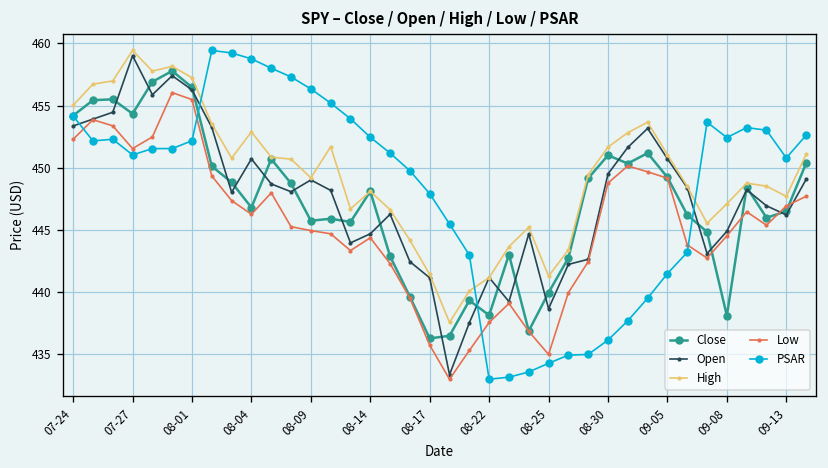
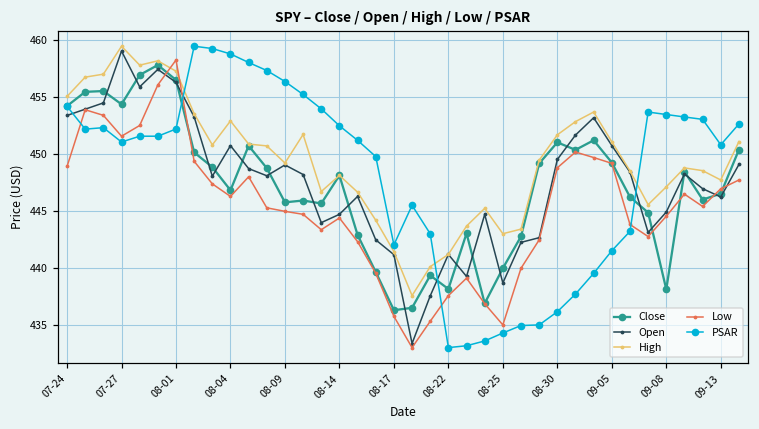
  {
    "Close": {
      "07-27": 454.4,
      "08-04": 446.8,
      "08-09": 445.8,
      "08-17": 436.3,
      "08-22": 438.2,
      "08-25": 440.0,
      "08-30": 451.0,
      "09-08": 438.1,
      "09-13": 446.5
    },
    "Open": {
      "07-24": 453.4,
      "07-27": 459.0,
      "08-04": 450.7,
      "08-14": 444.7,
      "08-17": 441.2,
      "08-25": 438.7,
      "08-30": 449.5,
      "09-05": 450.7,
      "09-08": 444.9,
      "09-13": 446.2
    },
    "High": {
      "07-24": 455.0,
      "07-27": 459.4,
      "08-01": 457.3,
      "08-04": 452.9,
      "08-17": 441.4,
-     "08-25": 441.3,
+     "08-25": 443.0,
      "08-30": 451.7,
      "09-05": 451.1,
      "09-08": 447.1,
      "09-13": 447.7
    },
    "Low": {
-     "07-24": 452.3,
+     "07-24": 448.9,
      "07-27": 451.6,
-     "08-01": 455.5,
+     "08-01": 458.2,
      "08-04": 446.3,
      "08-09": 445.0,
      "08-14": 444.4,
      "08-17": 435.8,
      "08-22": 437.6,
      "08-25": 435.0,
      "08-30": 448.8,
      "09-08": 444.5,
      "09-13": 446.9
    },
    "PSAR": {
      "07-27": 451.0,
      "08-01": 452.2,
      "08-04": 458.8,
      "08-09": 456.3,
      "08-14": 452.5,
-     "08-17": 447.9,
+     "08-17": 442.0,
      "08-22": 433.0,
      "08-25": 434.3,
      "08-30": 436.2,
      "09-05": 441.5,
-     "09-08": 452.4,
+     "09-08": 453.5,
      "09-13": 450.8
    }
  }
